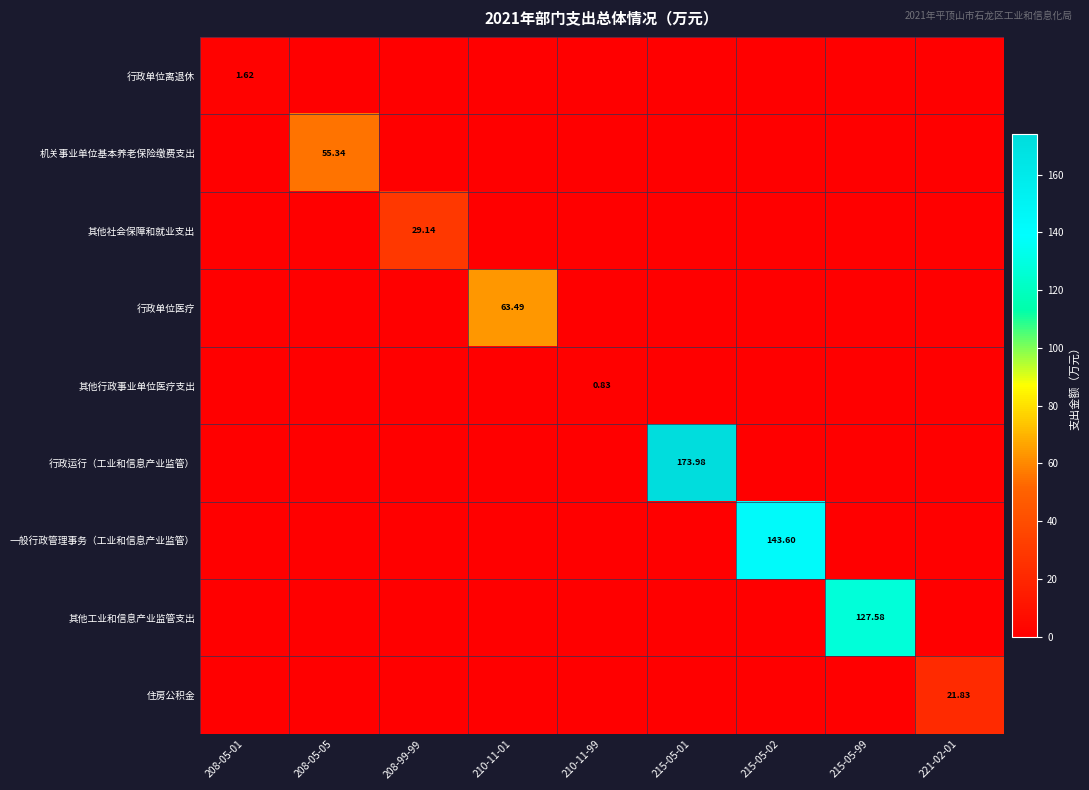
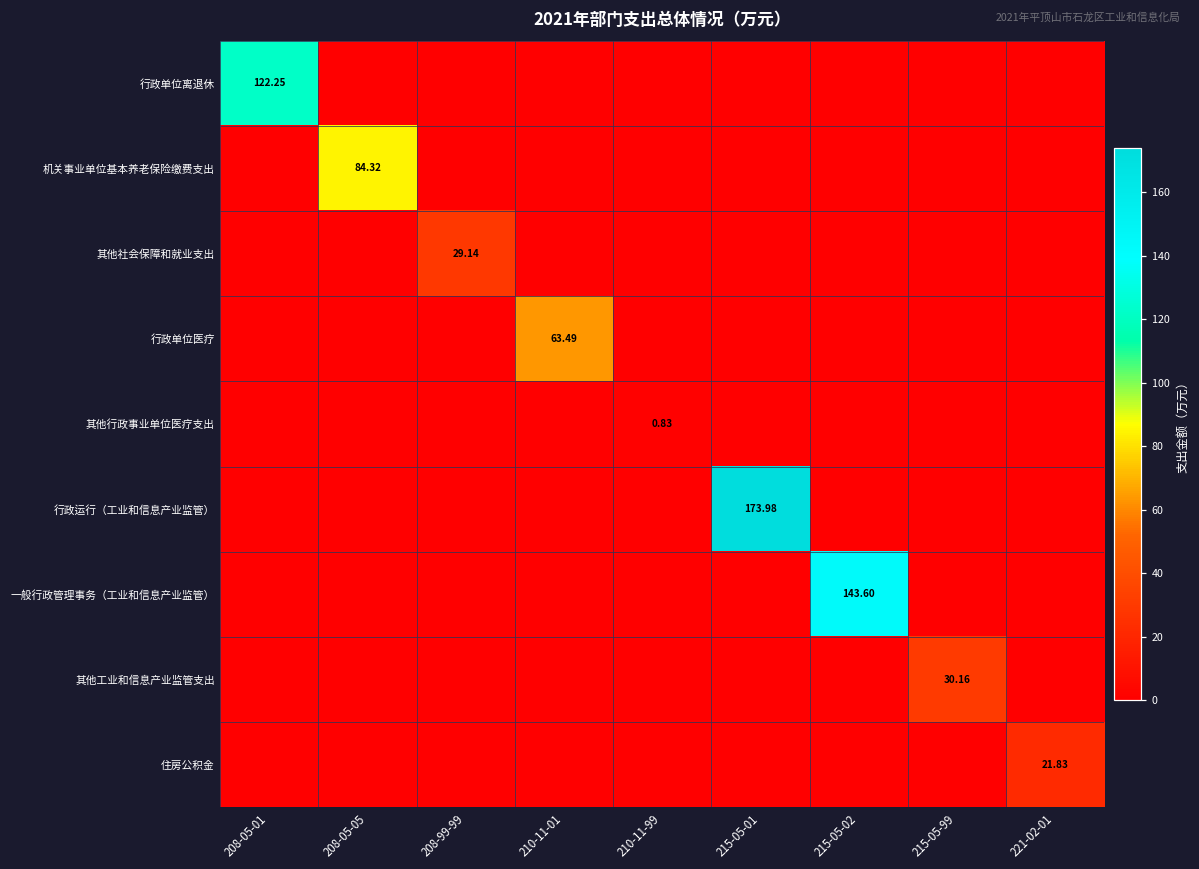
  {
    "行政单位离退休": {
-     "208-05-01": 1.62
+     "208-05-01": 122.25
    },
    "机关事业单位基本养老保险缴费支出": {
-     "208-05-05": 55.34
+     "208-05-05": 84.32
    },
    "其他社会保障和就业支出": {
      "208-99-99": 29.14
    },
    "行政单位医疗": {
      "210-11-01": 63.49
    },
    "其他行政事业单位医疗支出": {
      "210-11-99": 0.83
    },
    "行政运行（工业和信息产业监管）": {
      "215-05-01": 173.98
    },
    "一般行政管理事务（工业和信息产业监管）": {
      "215-05-02": 143.60
    },
    "其他工业和信息产业监管支出": {
-     "215-05-99": 127.58
+     "215-05-99": 30.16
    },
    "住房公积金": {
      "221-02-01": 21.83
    }
  }
